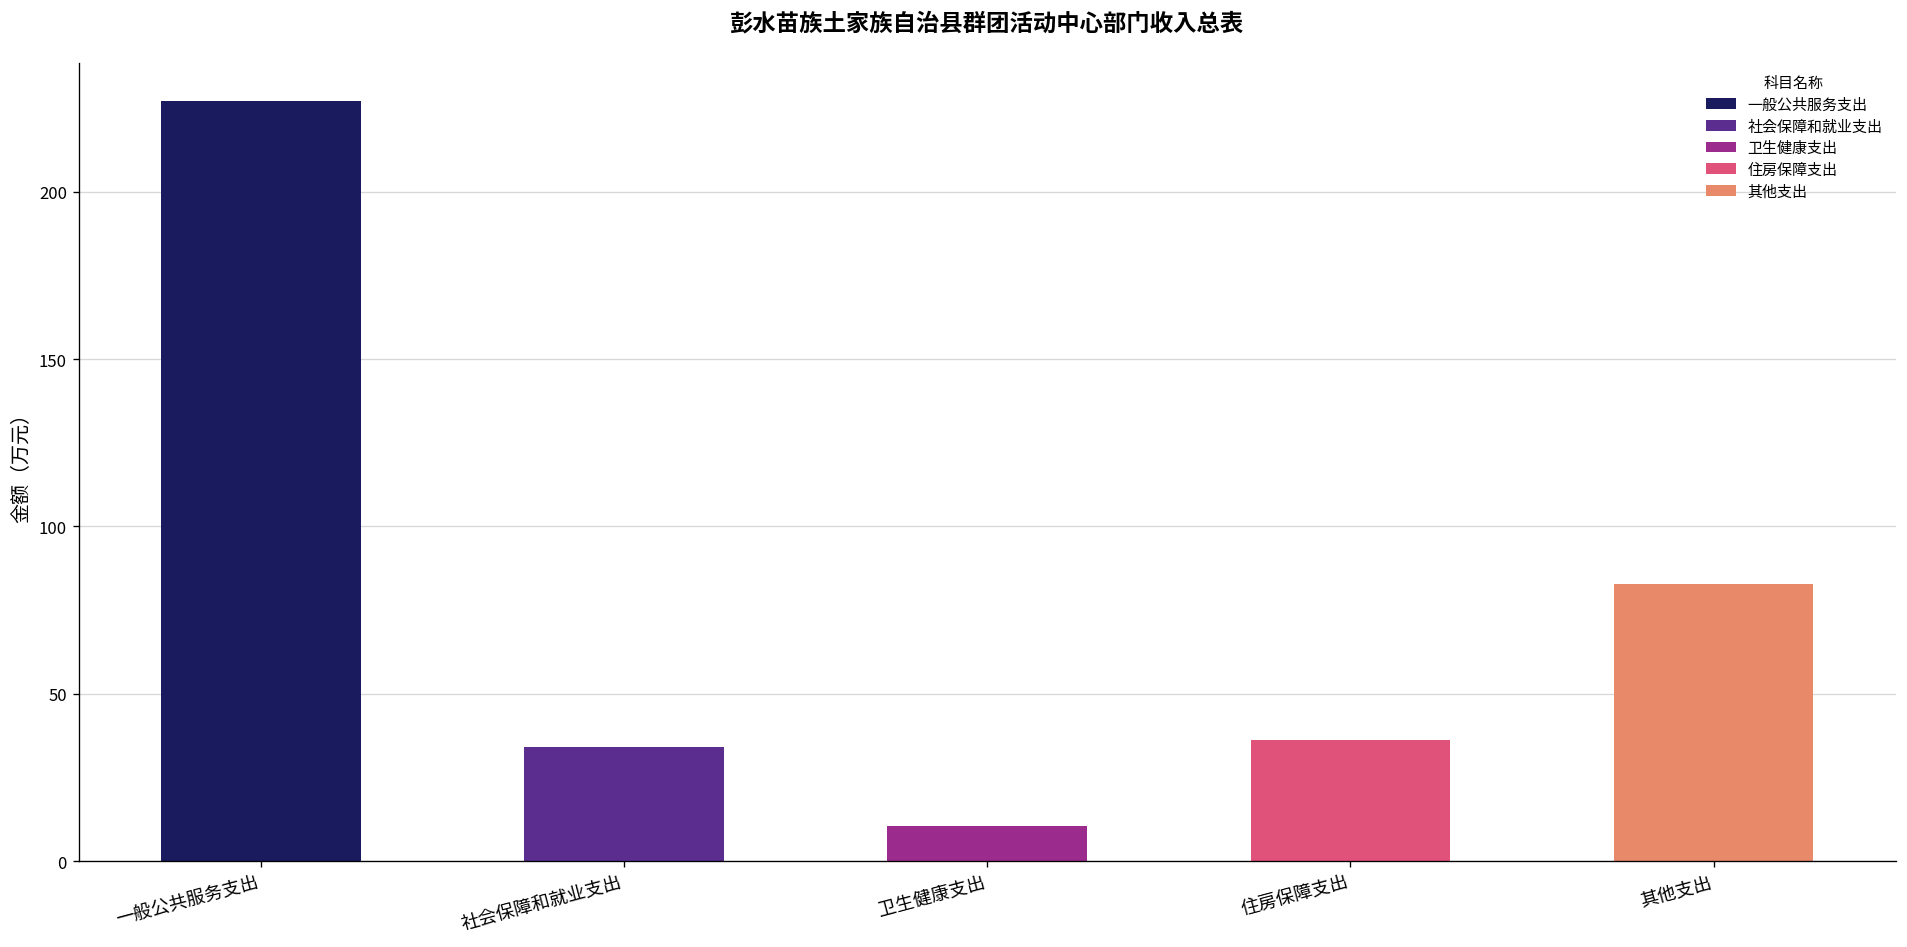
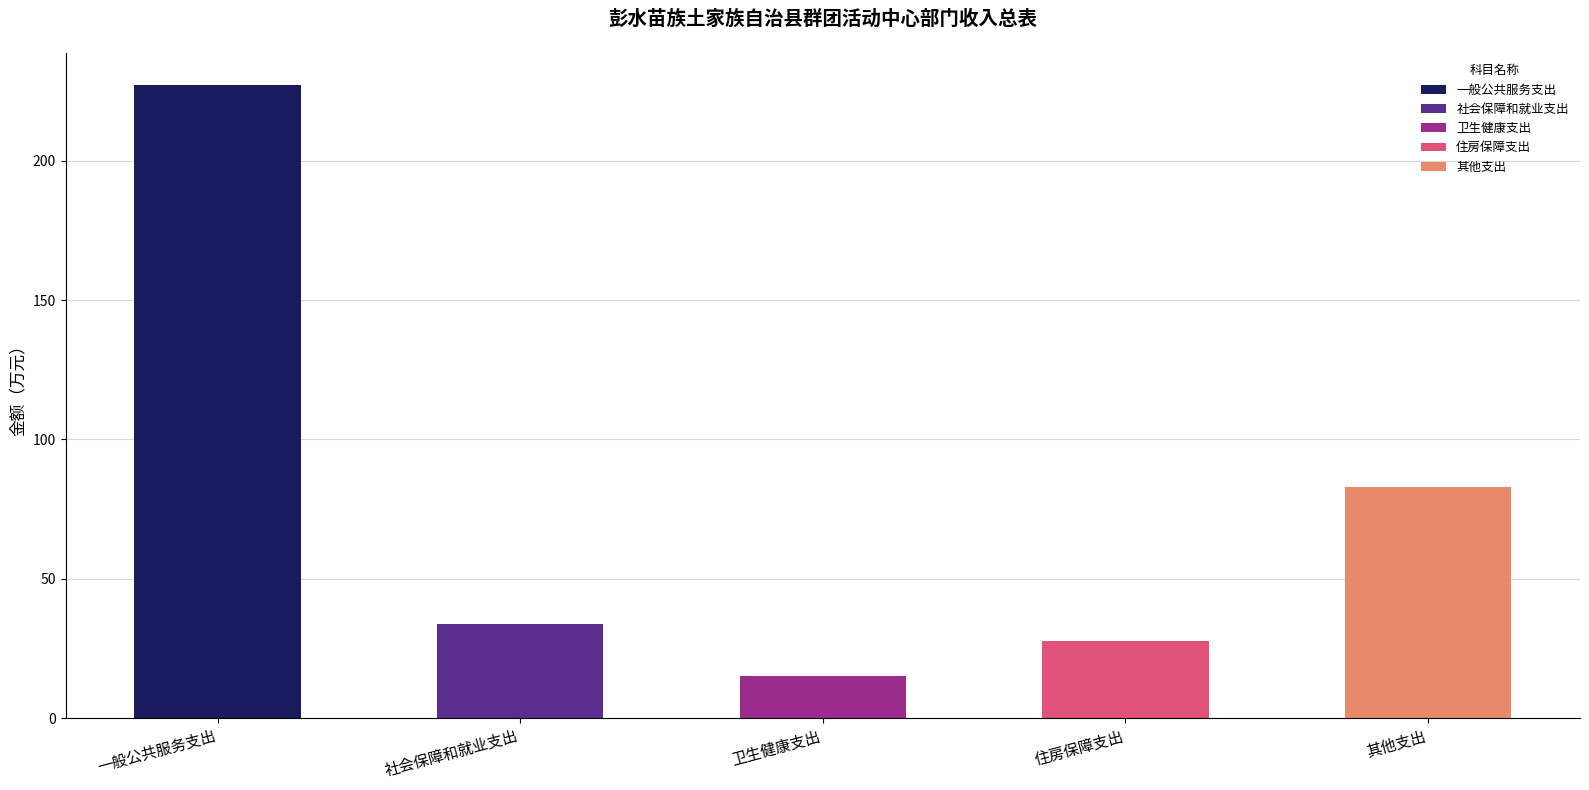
  {
    "一般公共服务支出": 227,
    "社会保障和就业支出": 34,
-   "卫生健康支出": 10,
-   "住房保障支出": 36,
+   "卫生健康支出": 15,
+   "住房保障支出": 28,
    "其他支出": 83
  }
